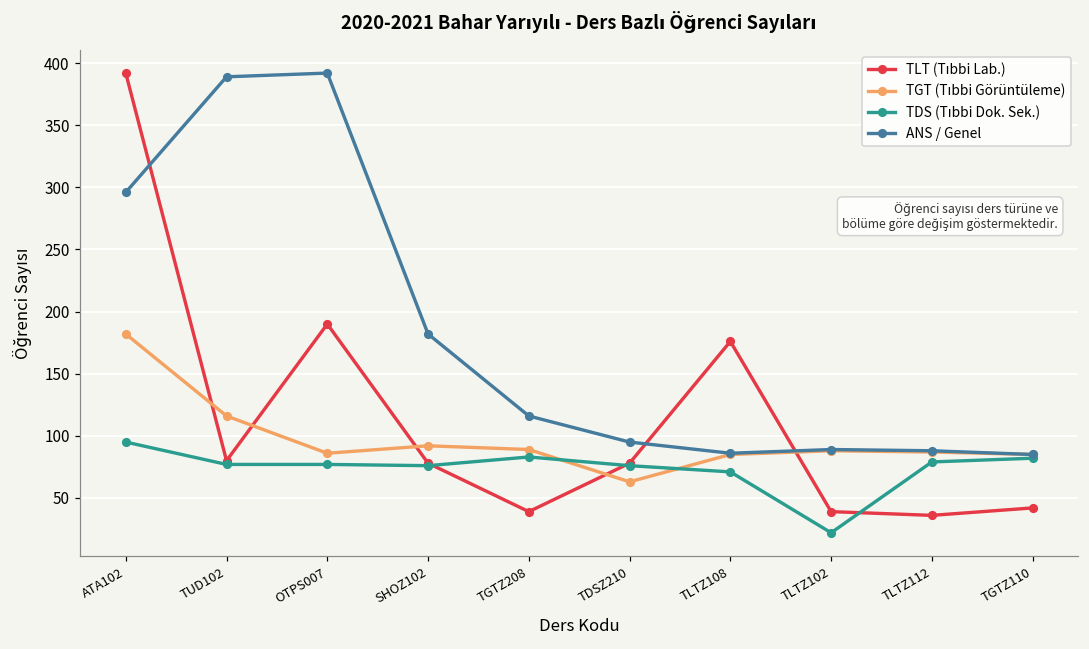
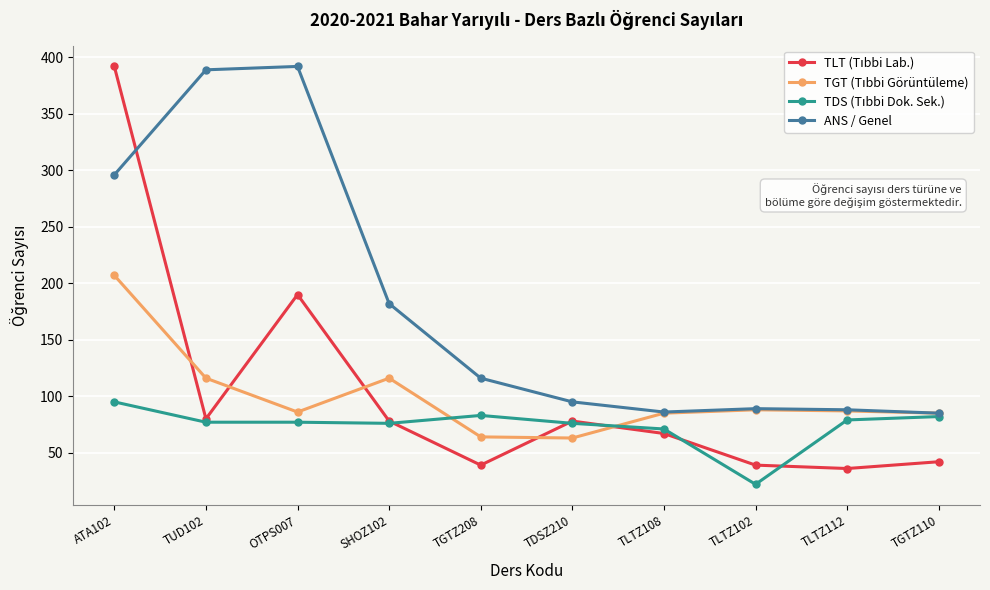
  {
    "TLT (Tıbbi Lab.)": {
      "ATA102": 392,
      "TUD102": 80,
      "OTPS007": 190,
      "TGTZ208": 39,
-     "TLTZ108": 176,
+     "TLTZ108": 67,
      "TLTZ102": 39,
      "TLTZ112": 36,
      "TGTZ110": 42
    },
    "TGT (Tıbbi Görüntüleme)": {
-     "ATA102": 182,
+     "ATA102": 207,
      "TUD102": 116,
      "OTPS007": 86,
-     "SHOZ102": 92,
-     "TGTZ208": 89,
+     "SHOZ102": 116,
+     "TGTZ208": 64,
      "TDSZ210": 63
    }
  }
